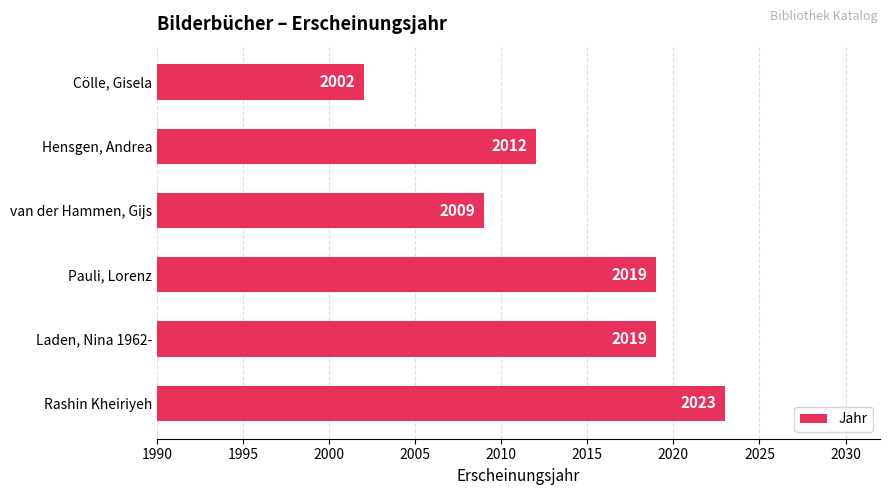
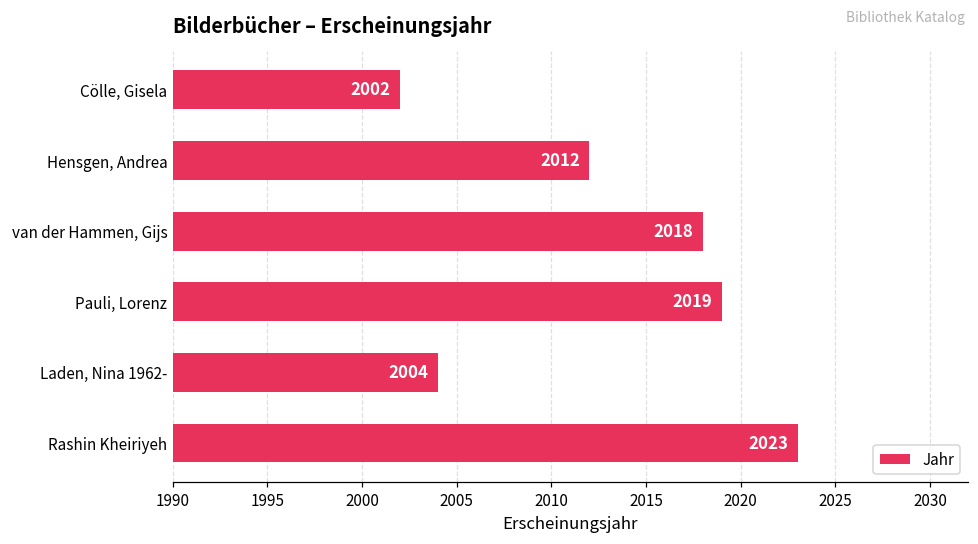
  {
    "Cölle, Gisela": 2002,
    "Hensgen, Andrea": 2012,
-   "van der Hammen, Gijs": 2009,
+   "van der Hammen, Gijs": 2018,
    "Pauli, Lorenz": 2019,
-   "Laden, Nina 1962-": 2019,
+   "Laden, Nina 1962-": 2004,
    "Rashin Kheiriyeh": 2023
  }
